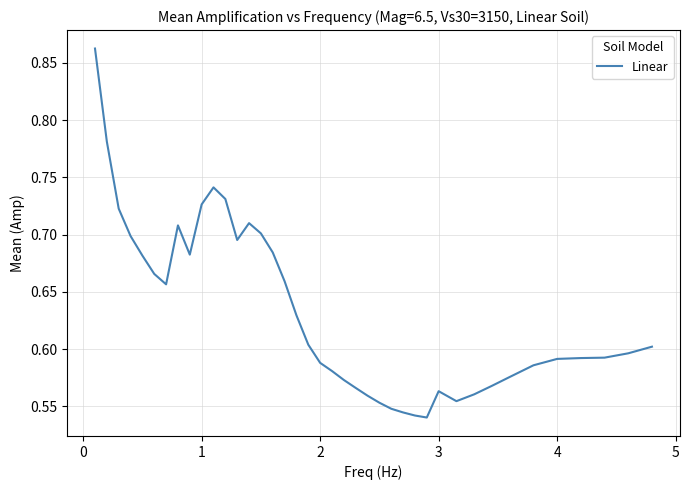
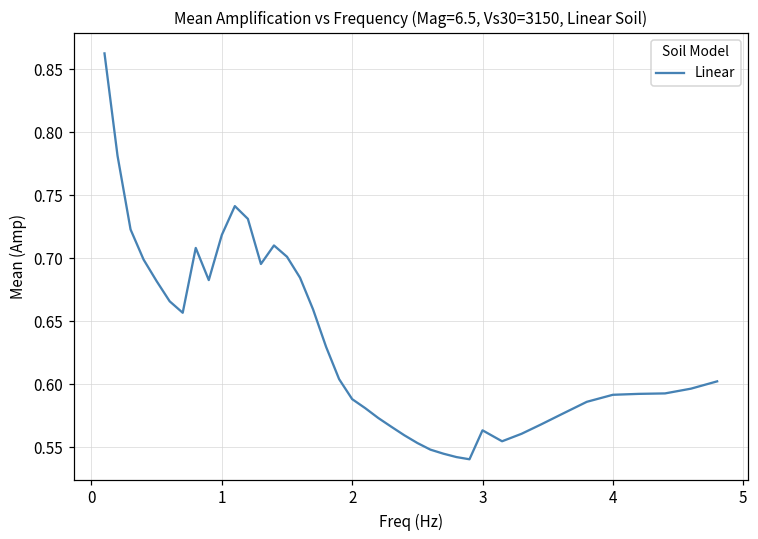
  {
-   "1": 0.726,
+   "1": 0.718,
    "2": 0.588,
    "3": 0.563,
    "4": 0.591
  }
